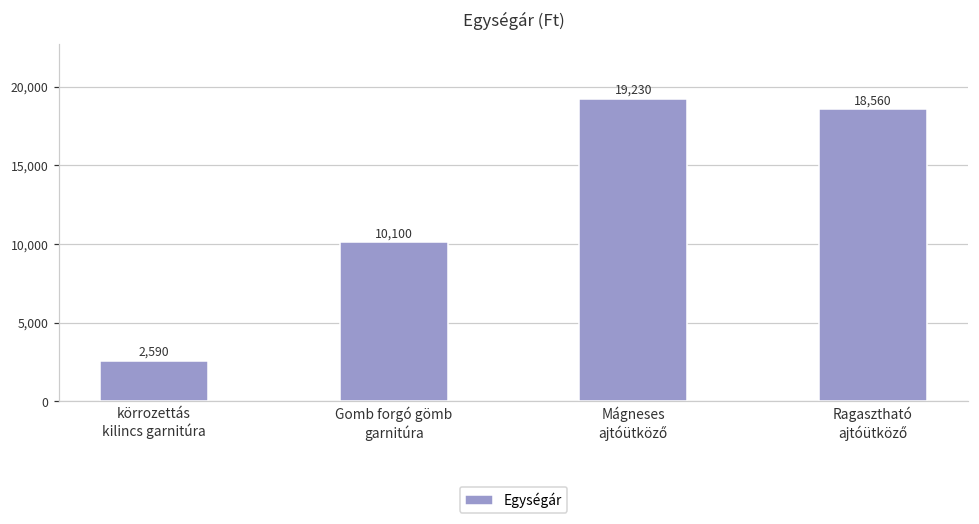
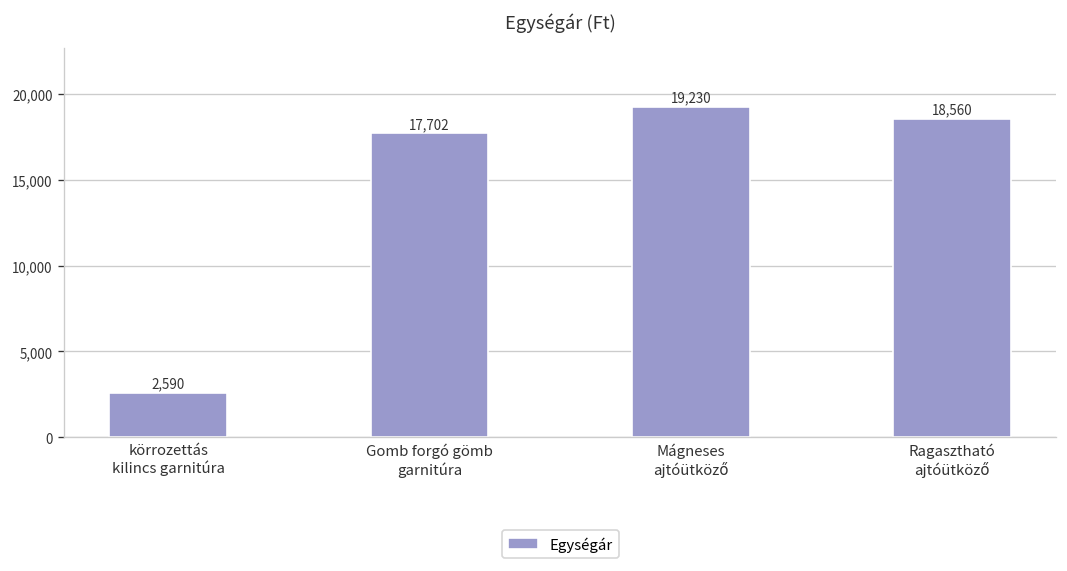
  {
    "körrozettás kilincs garnitúra": "2,590",
-   "Gomb forgó gömb garnitúra": "10,100",
+   "Gomb forgó gömb garnitúra": "17,702",
    "Mágneses ajtóütköző": "19,230",
    "Ragasztható ajtóütköző": "18,560"
  }
